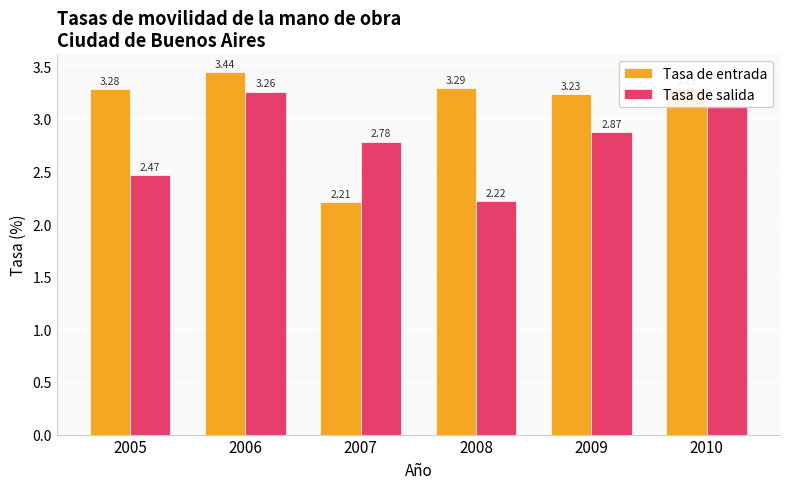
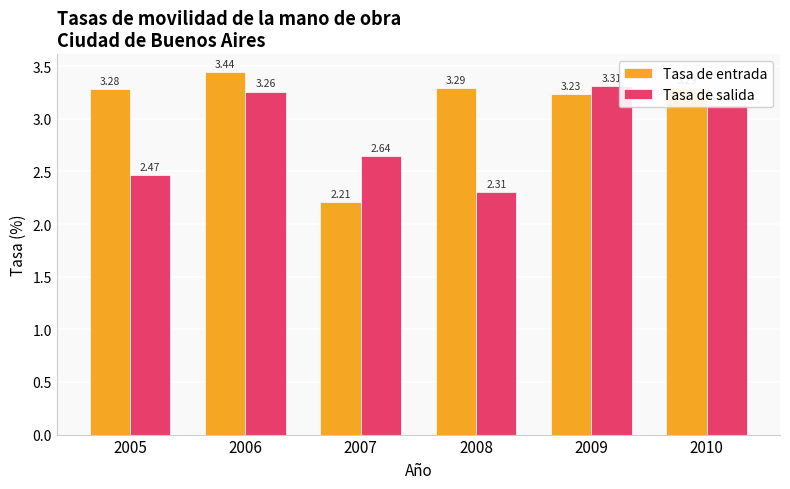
  {
    "Tasa de entrada": {
      "2005": 3.28,
      "2006": 3.44,
      "2007": 2.21,
      "2008": 3.29,
      "2009": 3.23
    },
    "Tasa de salida": {
      "2005": 2.47,
      "2006": 3.26,
-     "2007": 2.78,
-     "2008": 2.22,
-     "2009": 2.87
+     "2007": 2.64,
+     "2008": 2.31,
+     "2009": 3.31
    }
  }
